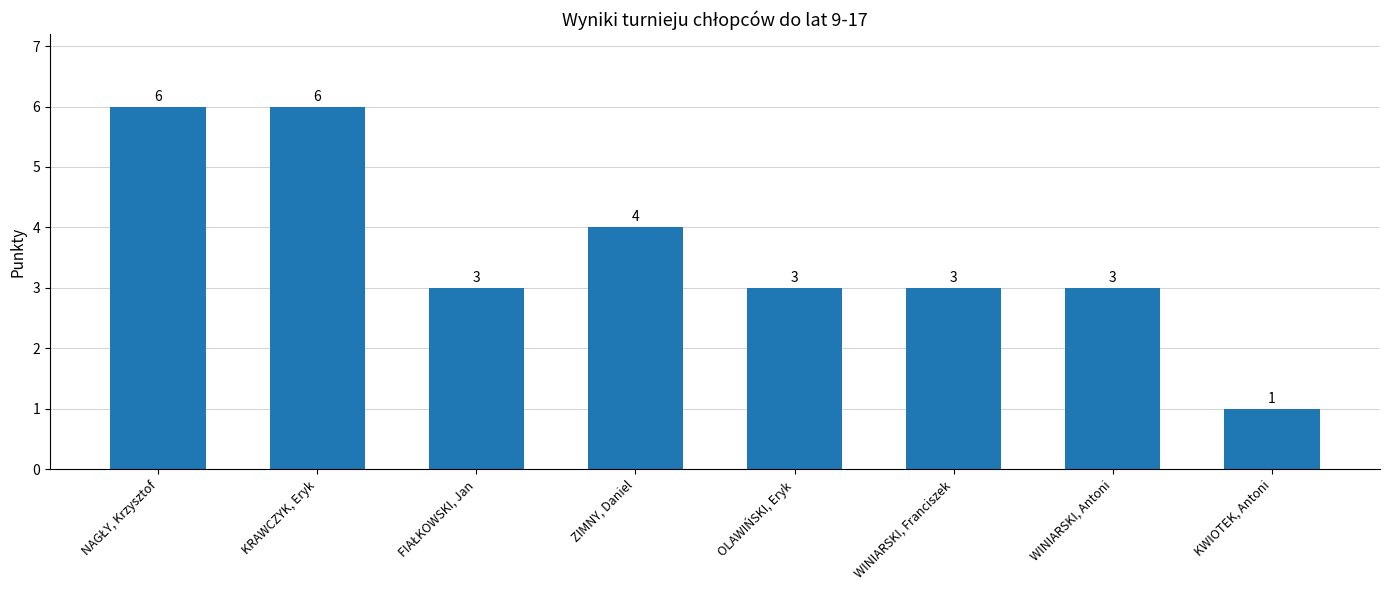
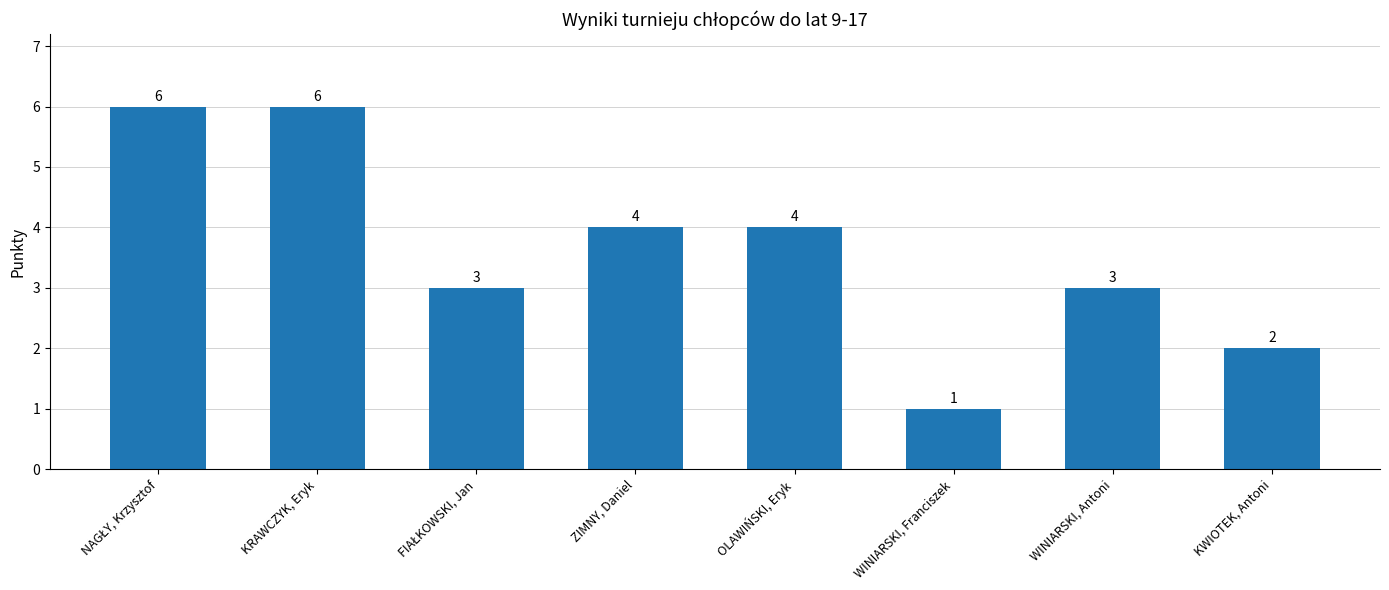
  {
    "NAGŁY, Krzysztof": 6,
    "KRAWCZYK, Eryk": 6,
    "FIAŁKOWSKI, Jan": 3,
    "ZIMNY, Daniel": 4,
-   "OLAWIŃSKI, Eryk": 3,
-   "WINIARSKI, Franciszek": 3,
+   "OLAWIŃSKI, Eryk": 4,
+   "WINIARSKI, Franciszek": 1,
    "WINIARSKI, Antoni": 3,
-   "KWIOTEK, Antoni": 1
+   "KWIOTEK, Antoni": 2
  }
